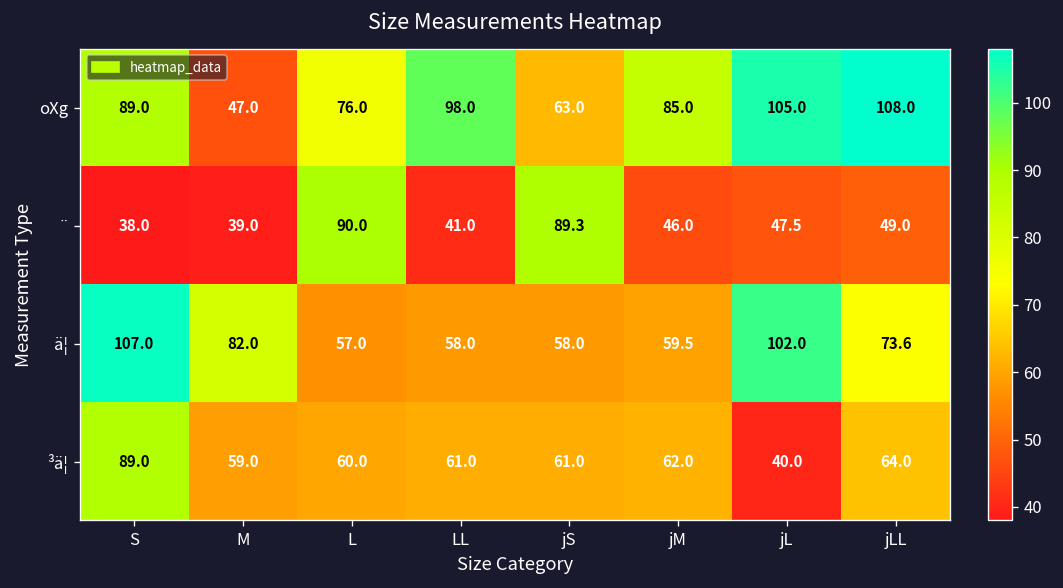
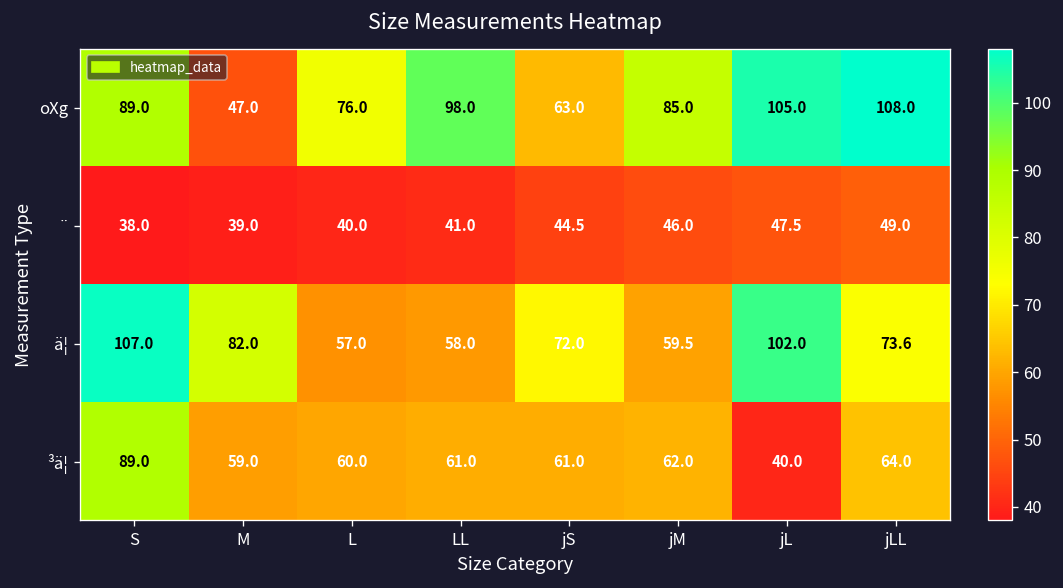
  {
    "oXg": {
      "S": 89.0,
      "M": 47.0,
      "L": 76.0,
      "LL": 98.0,
      "jS": 63.0,
      "jM": 85.0,
      "jL": 105.0,
      "jLL": 108.0
    },
    "¨": {
      "S": 38.0,
      "M": 39.0,
-     "L": 90.0,
+     "L": 40.0,
      "LL": 41.0,
-     "jS": 89.3,
+     "jS": 44.5,
      "jM": 46.0,
      "jL": 47.5,
      "jLL": 49.0
    },
    "ä¦": {
      "S": 107.0,
      "M": 82.0,
      "L": 57.0,
      "LL": 58.0,
-     "jS": 58.0,
+     "jS": 72.0,
      "jM": 59.5,
      "jL": 102.0,
      "jLL": 73.6
    },
    "³ä¦": {
      "S": 89.0,
      "M": 59.0,
      "L": 60.0,
      "LL": 61.0,
      "jS": 61.0,
      "jM": 62.0,
      "jL": 40.0,
      "jLL": 64.0
    }
  }
